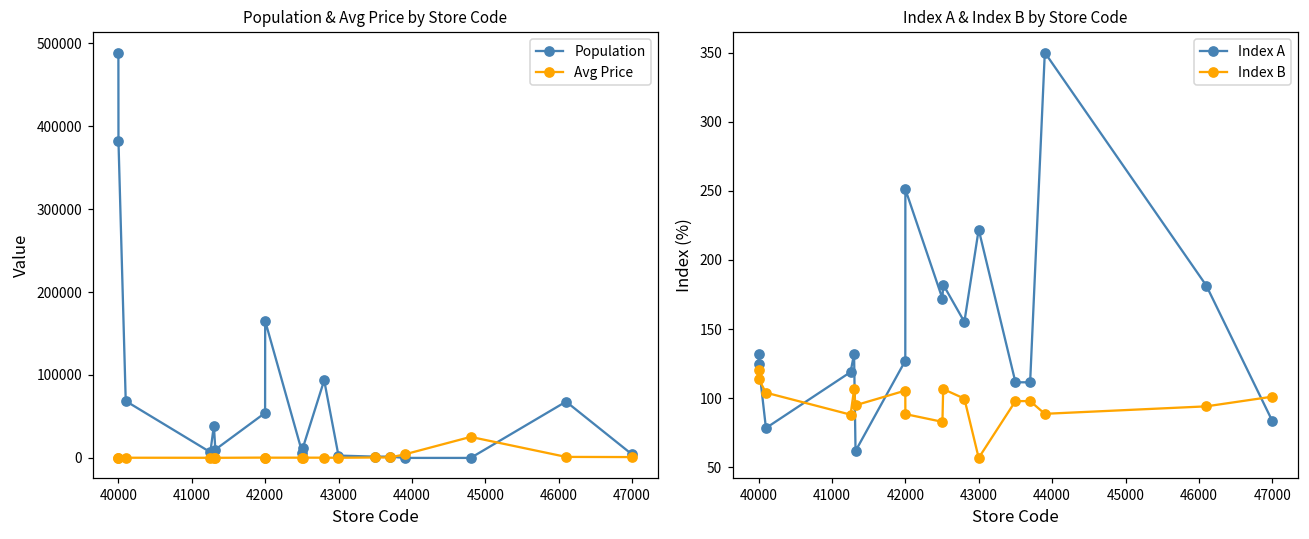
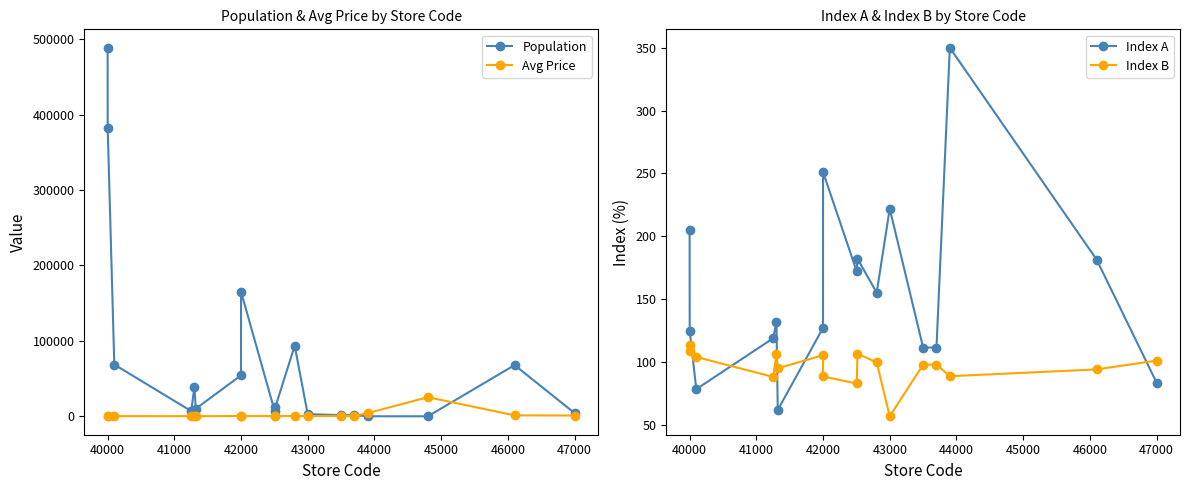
  {
    "Population & Avg Price by Store Code": {
      "Population": {
        "40000": 490000,
        "42000": 170000
      },
      "Avg Price": {
        "40000": 0,
        "42000": 0
      }
    },
    "Index A & Index B by Store Code": {
      "Index A": {
-       "40000": 132,
+       "40000": 205,
        "42000": 251,
        "47000": 84
      },
      "Index B": {
-       "40000": 121,
+       "40000": 109,
        "42000": 89,
        "47000": 101
      }
    }
  }
